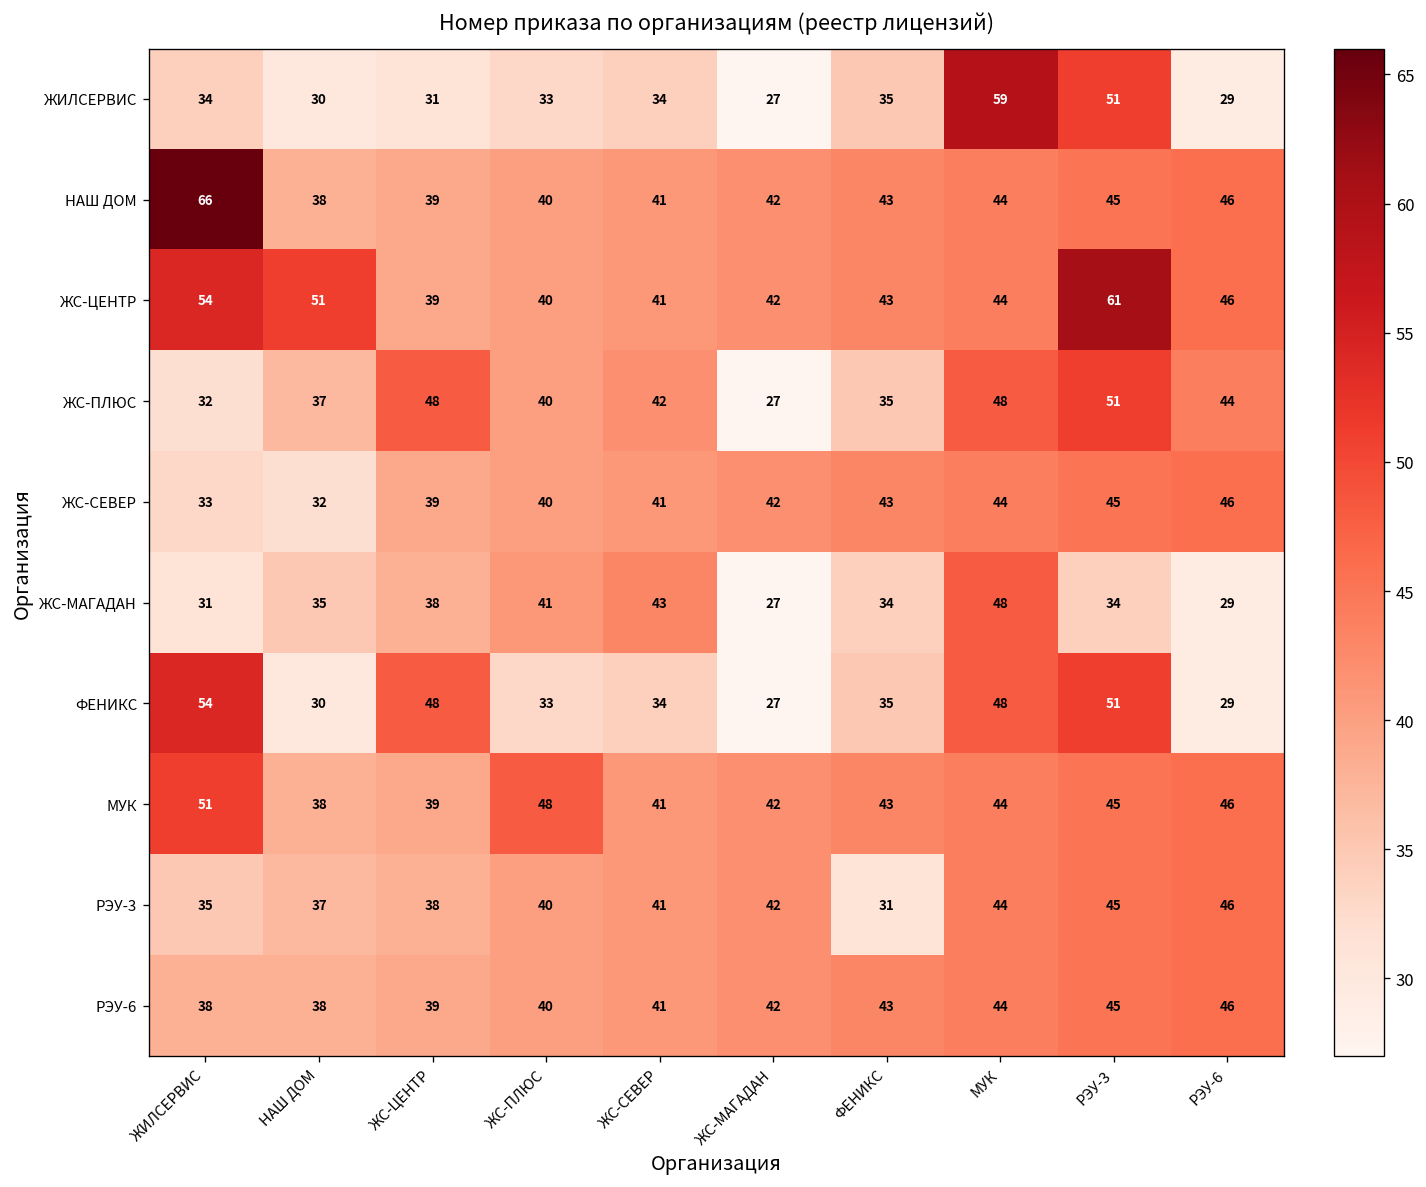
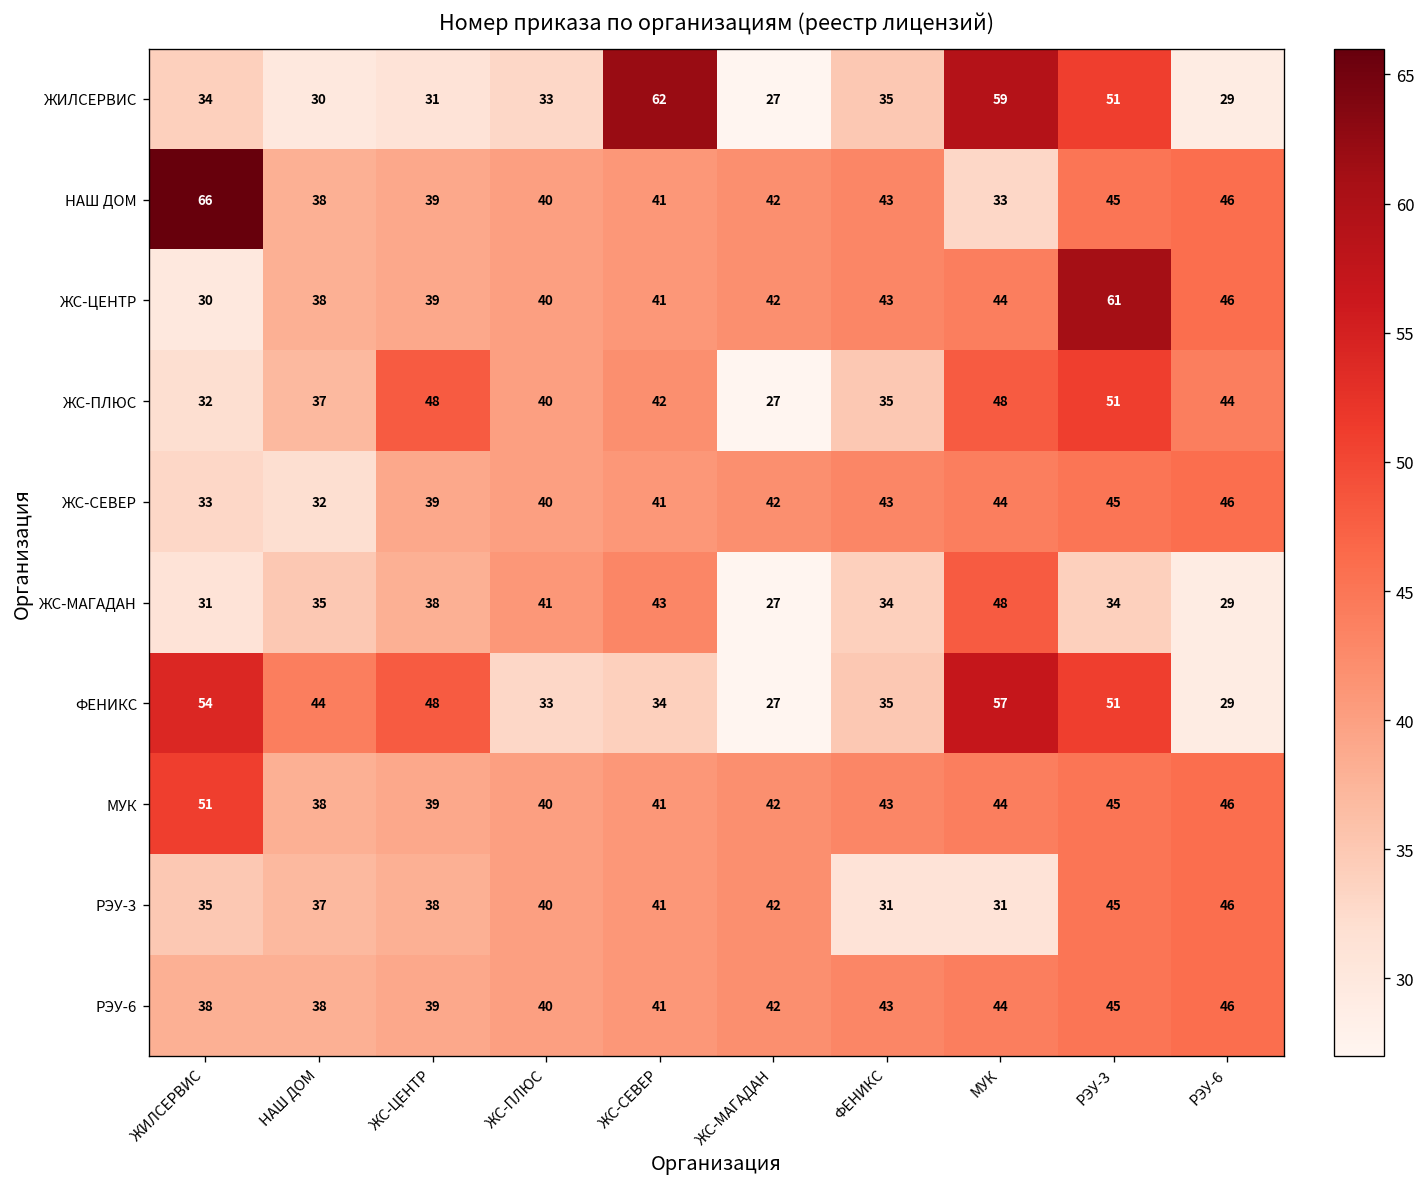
  {
    "ЖИЛСЕРВИС": {
      "ЖИЛСЕРВИС": 34,
      "НАШ ДОМ": 30,
      "ЖС-ЦЕНТР": 31,
      "ЖС-ПЛЮС": 33,
-     "ЖС-СЕВЕР": 34,
+     "ЖС-СЕВЕР": 62,
      "ЖС-МАГАДАН": 27,
      "ФЕНИКС": 35,
      "МУК": 59,
      "РЭУ-3": 51,
      "РЭУ-6": 29
    },
    "НАШ ДОМ": {
      "ЖИЛСЕРВИС": 66,
      "НАШ ДОМ": 38,
      "ЖС-ЦЕНТР": 39,
      "ЖС-ПЛЮС": 40,
      "ЖС-СЕВЕР": 41,
      "ЖС-МАГАДАН": 42,
      "ФЕНИКС": 43,
-     "МУК": 44,
+     "МУК": 33,
      "РЭУ-3": 45,
      "РЭУ-6": 46
    },
    "ЖС-ЦЕНТР": {
-     "ЖИЛСЕРВИС": 54,
-     "НАШ ДОМ": 51,
+     "ЖИЛСЕРВИС": 30,
+     "НАШ ДОМ": 38,
      "ЖС-ЦЕНТР": 39,
      "ЖС-ПЛЮС": 40,
      "ЖС-СЕВЕР": 41,
      "ЖС-МАГАДАН": 42,
      "ФЕНИКС": 43,
      "МУК": 44,
      "РЭУ-3": 61,
      "РЭУ-6": 46
    },
    "ЖС-ПЛЮС": {
      "ЖИЛСЕРВИС": 32,
      "НАШ ДОМ": 37,
      "ЖС-ЦЕНТР": 48,
      "ЖС-ПЛЮС": 40,
      "ЖС-СЕВЕР": 42,
      "ЖС-МАГАДАН": 27,
      "ФЕНИКС": 35,
      "МУК": 48,
      "РЭУ-3": 51,
      "РЭУ-6": 44
    },
    "ЖС-СЕВЕР": {
      "ЖИЛСЕРВИС": 33,
      "НАШ ДОМ": 32,
      "ЖС-ЦЕНТР": 39,
      "ЖС-ПЛЮС": 40,
      "ЖС-СЕВЕР": 41,
      "ЖС-МАГАДАН": 42,
      "ФЕНИКС": 43,
      "МУК": 44,
      "РЭУ-3": 45,
      "РЭУ-6": 46
    },
    "ЖС-МАГАДАН": {
      "ЖИЛСЕРВИС": 31,
      "НАШ ДОМ": 35,
      "ЖС-ЦЕНТР": 38,
      "ЖС-ПЛЮС": 41,
      "ЖС-СЕВЕР": 43,
      "ЖС-МАГАДАН": 27,
      "ФЕНИКС": 34,
      "МУК": 48,
      "РЭУ-3": 34,
      "РЭУ-6": 29
    },
    "ФЕНИКС": {
      "ЖИЛСЕРВИС": 54,
-     "НАШ ДОМ": 30,
+     "НАШ ДОМ": 44,
      "ЖС-ЦЕНТР": 48,
      "ЖС-ПЛЮС": 33,
      "ЖС-СЕВЕР": 34,
      "ЖС-МАГАДАН": 27,
      "ФЕНИКС": 35,
-     "МУК": 48,
+     "МУК": 57,
      "РЭУ-3": 51,
      "РЭУ-6": 29
    },
    "МУК": {
      "ЖИЛСЕРВИС": 51,
      "НАШ ДОМ": 38,
      "ЖС-ЦЕНТР": 39,
-     "ЖС-ПЛЮС": 48,
+     "ЖС-ПЛЮС": 40,
      "ЖС-СЕВЕР": 41,
      "ЖС-МАГАДАН": 42,
      "ФЕНИКС": 43,
      "МУК": 44,
      "РЭУ-3": 45,
      "РЭУ-6": 46
    },
    "РЭУ-3": {
      "ЖИЛСЕРВИС": 35,
      "НАШ ДОМ": 37,
      "ЖС-ЦЕНТР": 38,
      "ЖС-ПЛЮС": 40,
      "ЖС-СЕВЕР": 41,
      "ЖС-МАГАДАН": 42,
      "ФЕНИКС": 31,
-     "МУК": 44,
+     "МУК": 31,
      "РЭУ-3": 45,
      "РЭУ-6": 46
    },
    "РЭУ-6": {
      "ЖИЛСЕРВИС": 38,
      "НАШ ДОМ": 38,
      "ЖС-ЦЕНТР": 39,
      "ЖС-ПЛЮС": 40,
      "ЖС-СЕВЕР": 41,
      "ЖС-МАГАДАН": 42,
      "ФЕНИКС": 43,
      "МУК": 44,
      "РЭУ-3": 45,
      "РЭУ-6": 46
    }
  }
